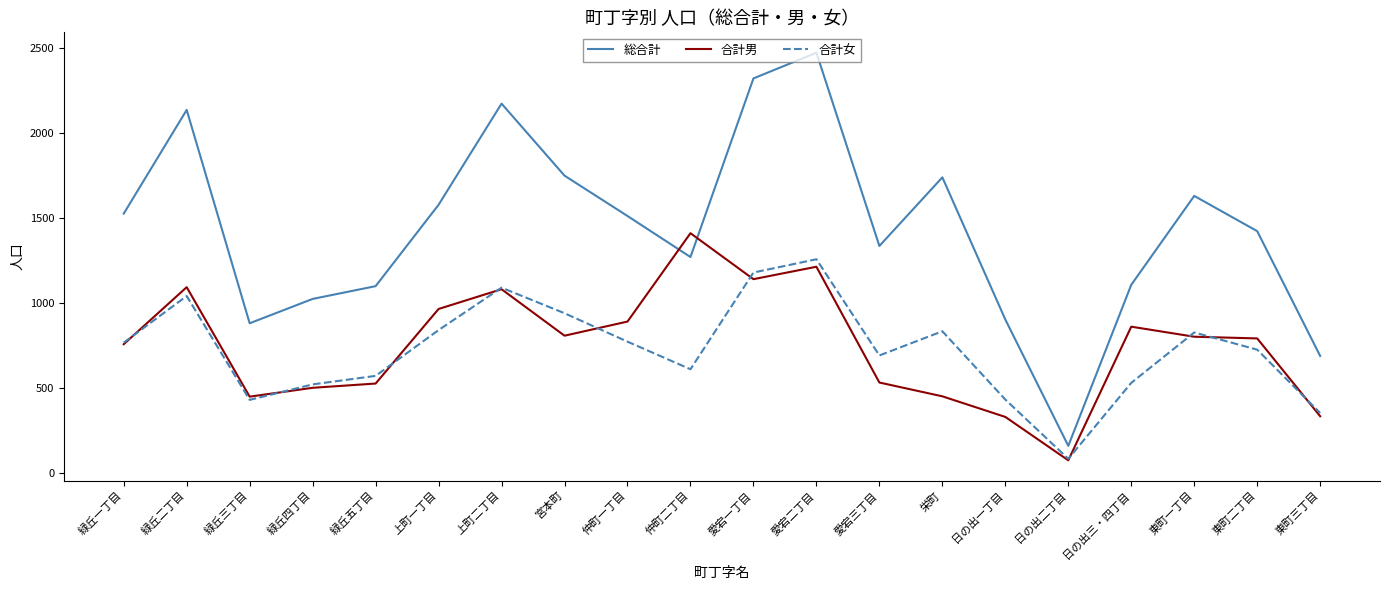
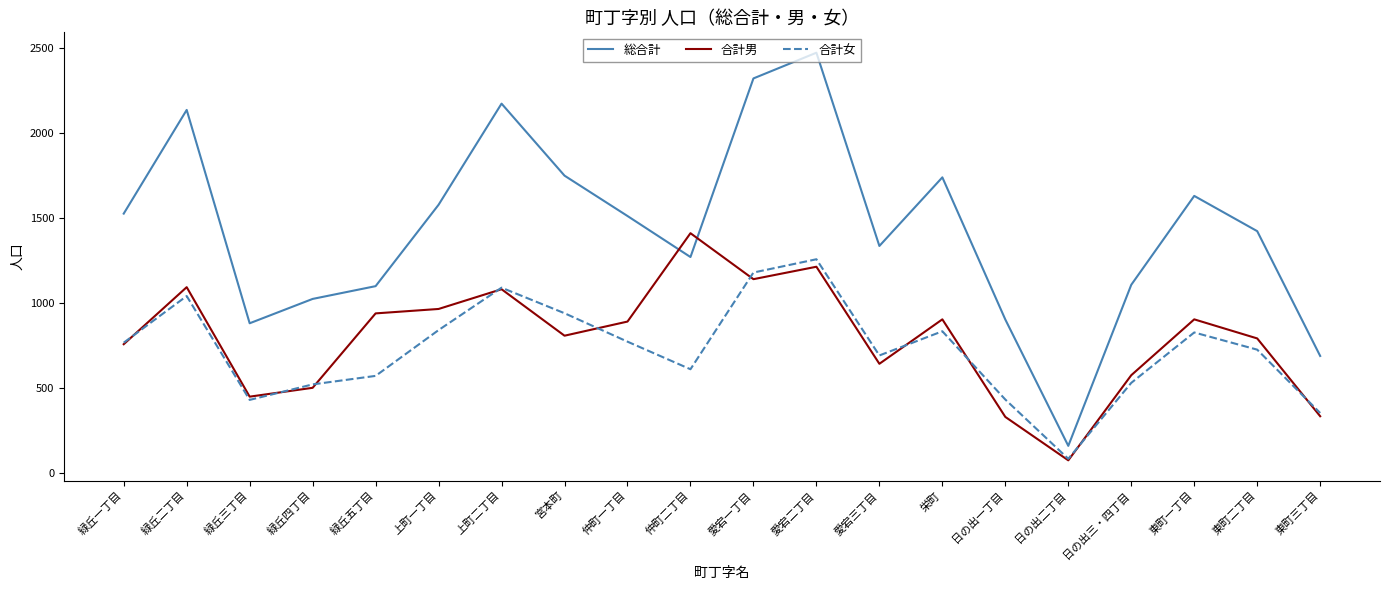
  {
    "合計男": {
      "緑丘二丁目": 1090,
      "緑丘三丁目": 450,
      "緑丘四丁目": 500,
-     "緑丘五丁目": 530,
+     "緑丘五丁目": 940,
      "上町一丁目": 970,
      "宮本町": 810,
      "仲町一丁目": 890,
      "仲町二丁目": 1410,
      "愛宕一丁目": 1140,
      "愛宕二丁目": 1210,
-     "愛宕三丁目": 530,
-     "栄町": 450,
+     "愛宕三丁目": 640,
+     "栄町": 900,
      "日の出一丁目": 330,
-     "日の出三・四丁目": 860,
-     "東町一丁目": 800,
+     "日の出三・四丁目": 580,
+     "東町一丁目": 900,
      "東町二丁目": 790,
      "東町三丁目": 340
    }
  }
